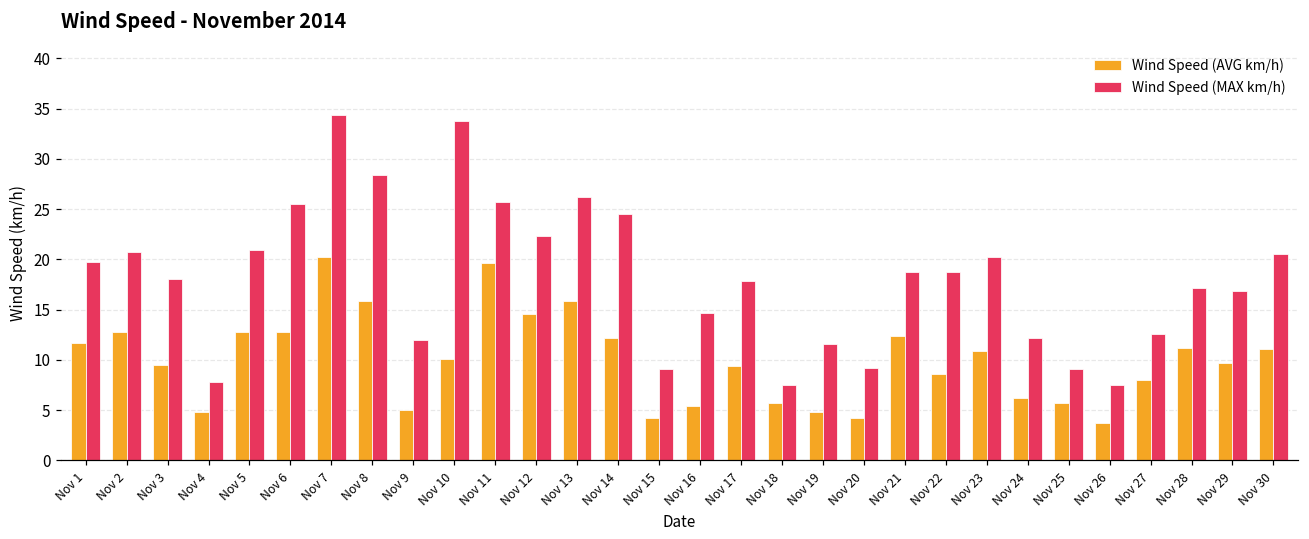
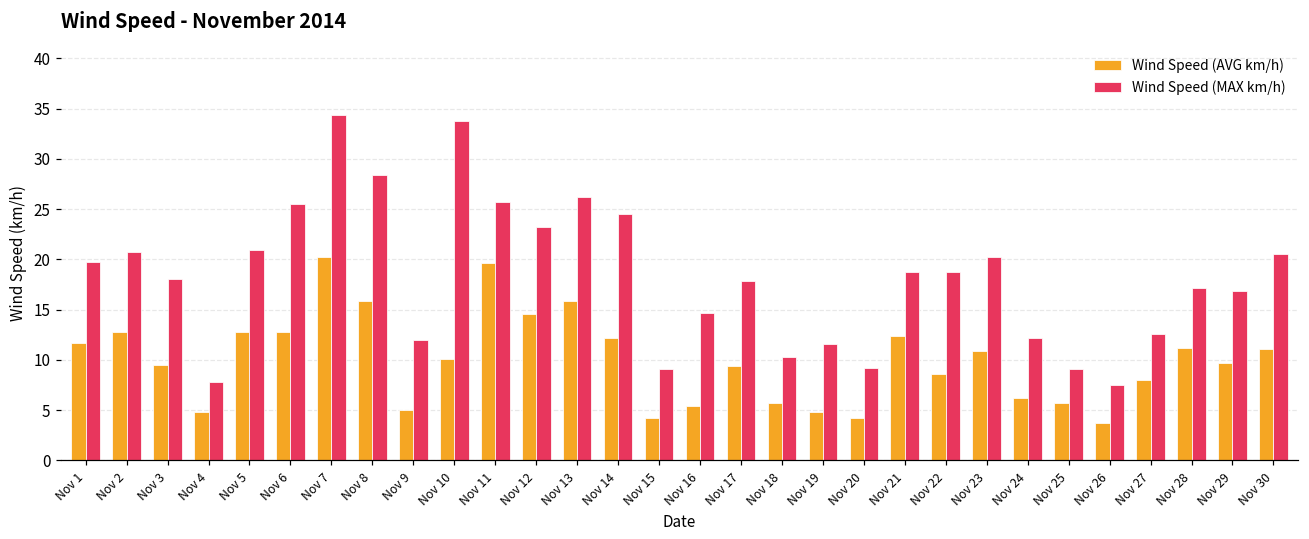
  {
    "Wind Speed (AVG km/h)": {
      "Nov 1": 12,
      "Nov 2": 13,
      "Nov 3": 9,
      "Nov 4": 5,
      "Nov 5": 13,
      "Nov 6": 13,
      "Nov 7": 20,
      "Nov 8": 16,
      "Nov 9": 5,
      "Nov 10": 10,
      "Nov 11": 20,
      "Nov 12": 15,
      "Nov 13": 16,
      "Nov 14": 12,
      "Nov 15": 4,
      "Nov 16": 5,
      "Nov 17": 9,
      "Nov 18": 6,
      "Nov 19": 5,
      "Nov 20": 4,
      "Nov 21": 12,
      "Nov 22": 9,
      "Nov 23": 11,
      "Nov 24": 6,
      "Nov 25": 6,
      "Nov 26": 4,
      "Nov 27": 8,
      "Nov 28": 11,
      "Nov 29": 10,
      "Nov 30": 11
    },
    "Wind Speed (MAX km/h)": {
      "Nov 1": 20,
      "Nov 2": 21,
      "Nov 3": 18,
      "Nov 4": 8,
      "Nov 5": 21,
      "Nov 6": 26,
      "Nov 7": 34,
      "Nov 8": 28,
      "Nov 9": 12,
      "Nov 10": 34,
      "Nov 11": 26,
-     "Nov 12": 22,
+     "Nov 12": 23,
      "Nov 13": 26,
      "Nov 14": 25,
      "Nov 15": 9,
      "Nov 16": 15,
      "Nov 17": 18,
-     "Nov 18": 8,
+     "Nov 18": 10,
      "Nov 19": 12,
      "Nov 20": 9,
      "Nov 21": 19,
      "Nov 22": 19,
      "Nov 23": 20,
      "Nov 24": 12,
      "Nov 25": 9,
      "Nov 26": 7,
      "Nov 27": 13,
      "Nov 28": 17,
      "Nov 29": 17,
      "Nov 30": 21
    }
  }
